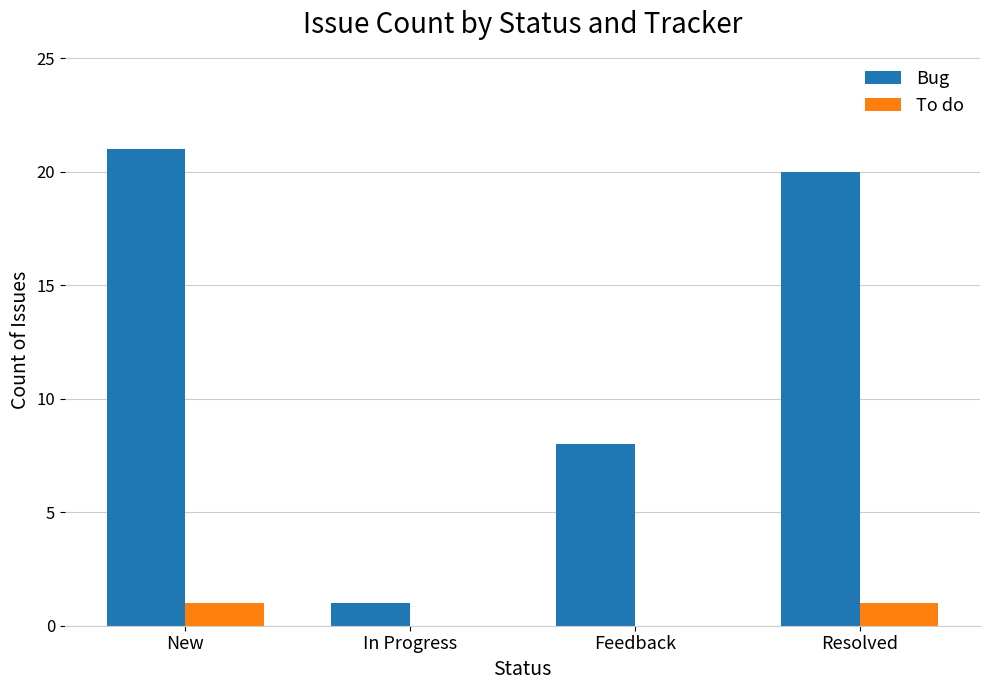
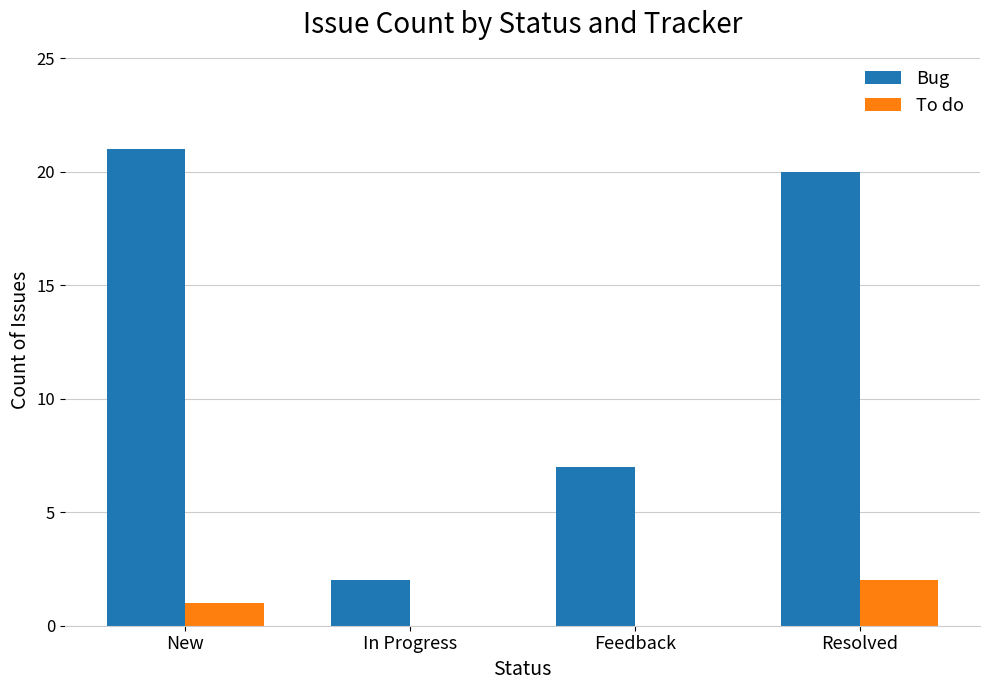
  {
    "Bug": {
      "New": 21,
-     "In Progress": 1,
-     "Feedback": 8,
+     "In Progress": 2,
+     "Feedback": 7,
      "Resolved": 20
    },
    "To do": {
      "New": 1,
      "In Progress": 0,
      "Feedback": 0,
-     "Resolved": 1
+     "Resolved": 2
    }
  }
